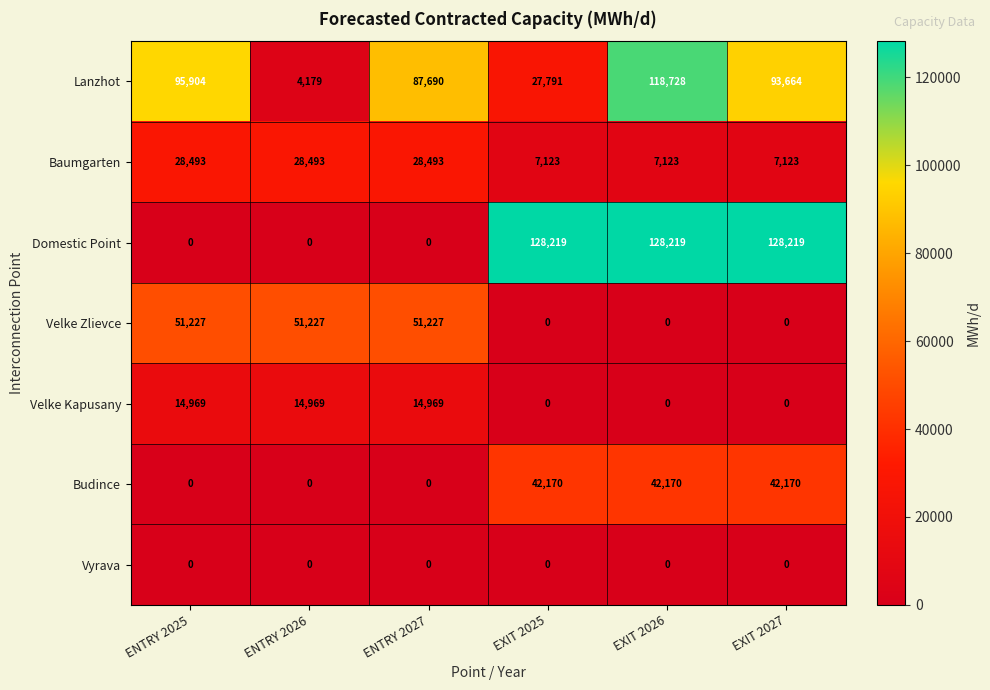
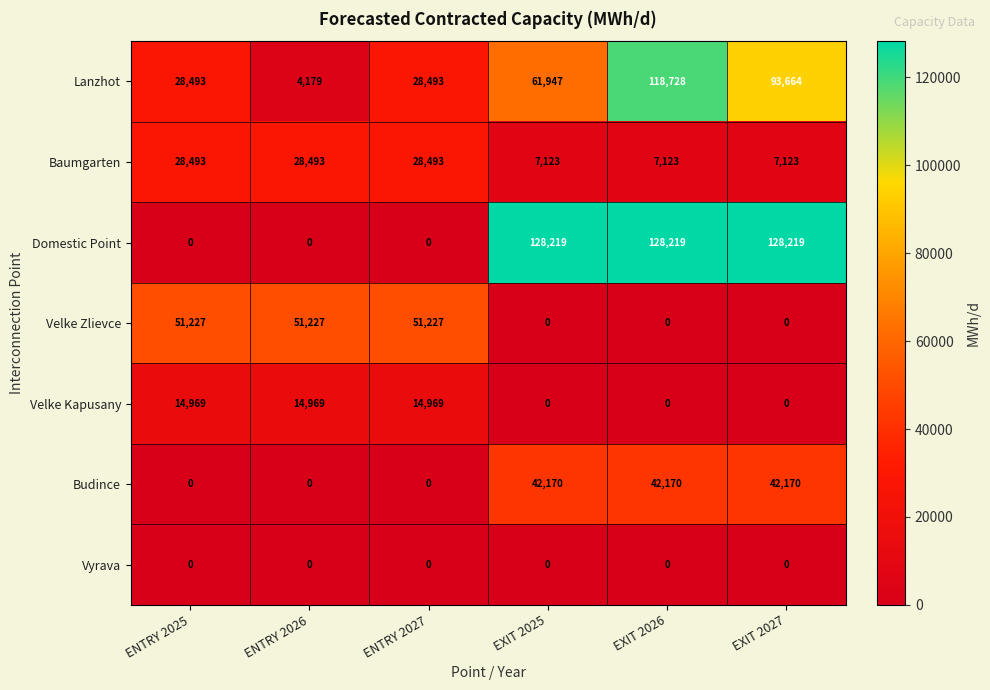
  {
    "Lanzhot": {
-     "ENTRY 2025": "95,904",
+     "ENTRY 2025": "28,493",
      "ENTRY 2026": "4,179",
-     "ENTRY 2027": "87,690",
-     "EXIT 2025": "27,791",
+     "ENTRY 2027": "28,493",
+     "EXIT 2025": "61,947",
      "EXIT 2026": "118,728",
      "EXIT 2027": "93,664"
    },
    "Baumgarten": {
      "ENTRY 2025": "28,493",
      "ENTRY 2026": "28,493",
      "ENTRY 2027": "28,493",
      "EXIT 2025": "7,123",
      "EXIT 2026": "7,123",
      "EXIT 2027": "7,123"
    },
    "Domestic Point": {
      "ENTRY 2025": "0",
      "ENTRY 2026": "0",
      "ENTRY 2027": "0",
      "EXIT 2025": "128,219",
      "EXIT 2026": "128,219",
      "EXIT 2027": "128,219"
    },
    "Velke Zlievce": {
      "ENTRY 2025": "51,227",
      "ENTRY 2026": "51,227",
      "ENTRY 2027": "51,227",
      "EXIT 2025": "0",
      "EXIT 2026": "0",
      "EXIT 2027": "0"
    },
    "Velke Kapusany": {
      "ENTRY 2025": "14,969",
      "ENTRY 2026": "14,969",
      "ENTRY 2027": "14,969",
      "EXIT 2025": "0",
      "EXIT 2026": "0",
      "EXIT 2027": "0"
    },
    "Budince": {
      "ENTRY 2025": "0",
      "ENTRY 2026": "0",
      "ENTRY 2027": "0",
      "EXIT 2025": "42,170",
      "EXIT 2026": "42,170",
      "EXIT 2027": "42,170"
    },
    "Vyrava": {
      "ENTRY 2025": "0",
      "ENTRY 2026": "0",
      "ENTRY 2027": "0",
      "EXIT 2025": "0",
      "EXIT 2026": "0",
      "EXIT 2027": "0"
    }
  }
